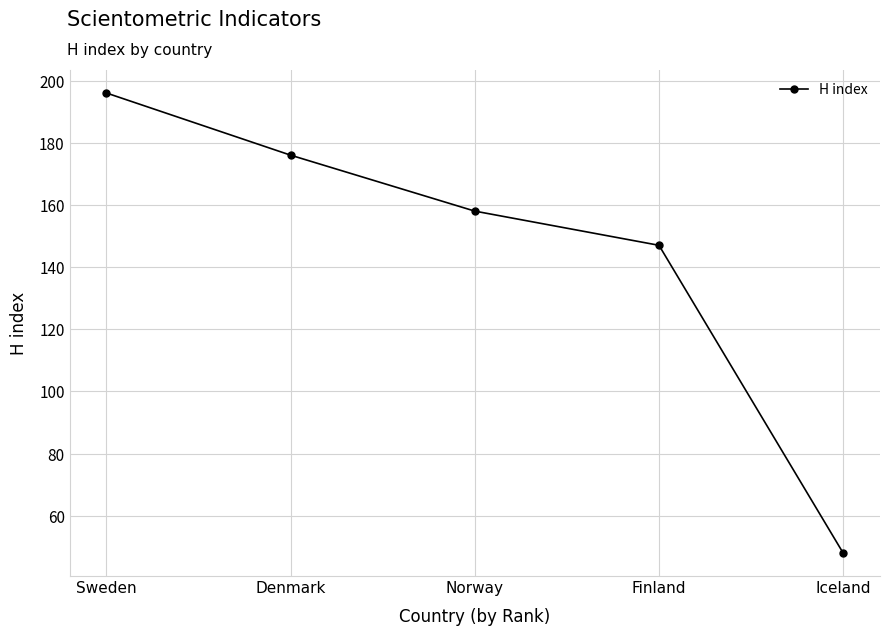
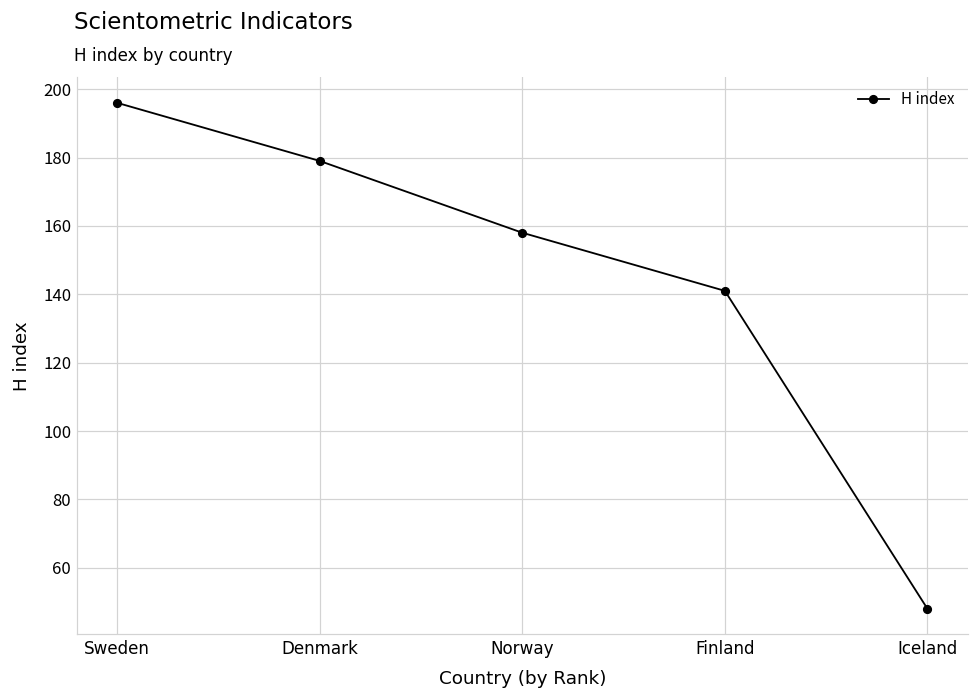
  {
    "Sweden": 196,
-   "Denmark": 176,
+   "Denmark": 179,
    "Norway": 158,
-   "Finland": 147,
+   "Finland": 141,
    "Iceland": 48
  }
